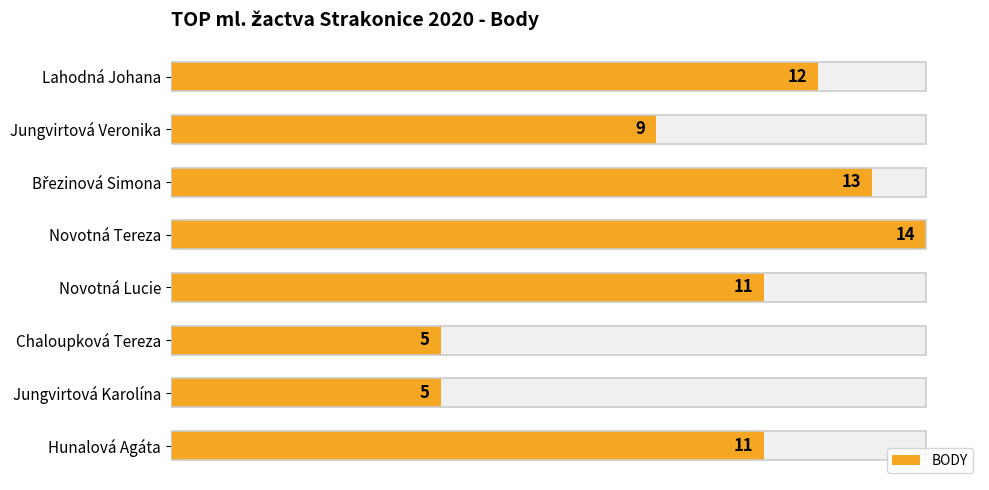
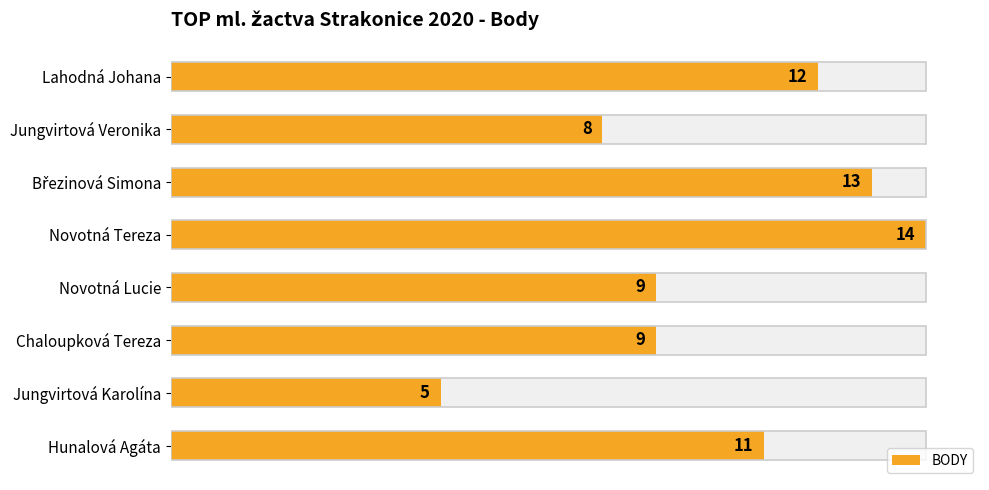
  {
    "BODY": {
-     "Jungvirtová Veronika": 9,
+     "Jungvirtová Veronika": 8,
      "Novotná Tereza": 14,
-     "Novotná Lucie": 11,
-     "Chaloupková Tereza": 5
+     "Novotná Lucie": 9,
+     "Chaloupková Tereza": 9
    }
  }
